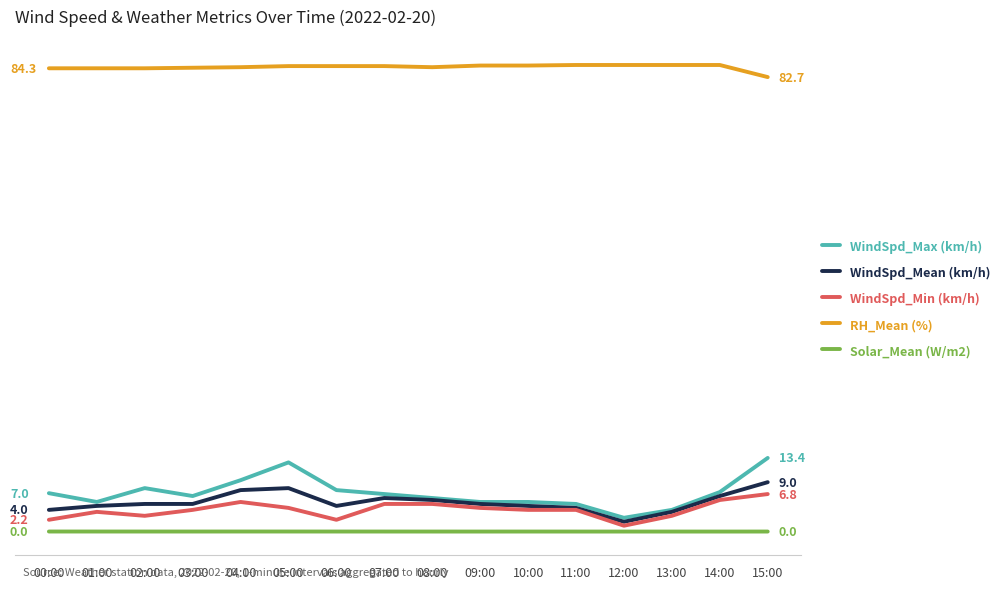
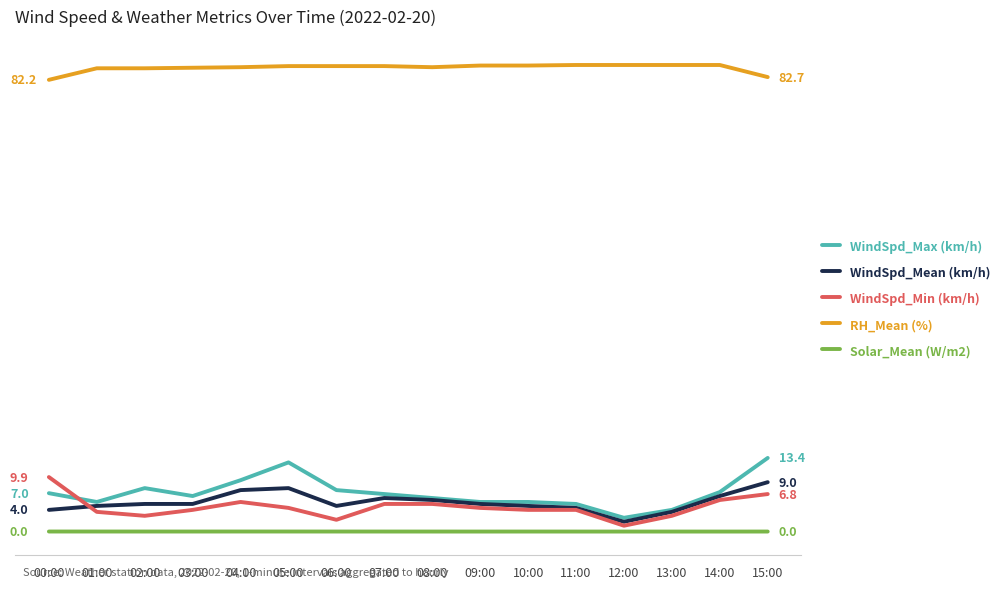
  {
    "WindSpd_Max (km/h)": {
      "00:00": 7.0,
      "15:00": 13.4
    },
    "WindSpd_Mean (km/h)": {
      "15:00": 9.0
    },
    "WindSpd_Min (km/h)": {
-     "00:00": 2.2,
+     "00:00": 9.9,
      "15:00": 6.8
    },
    "RH_Mean (%)": {
-     "00:00": 84.3,
+     "00:00": 82.2,
      "15:00": 82.7
    },
    "Solar_Mean (W/m2)": {
      "00:00": 0.0,
      "15:00": 0.0
    }
  }
